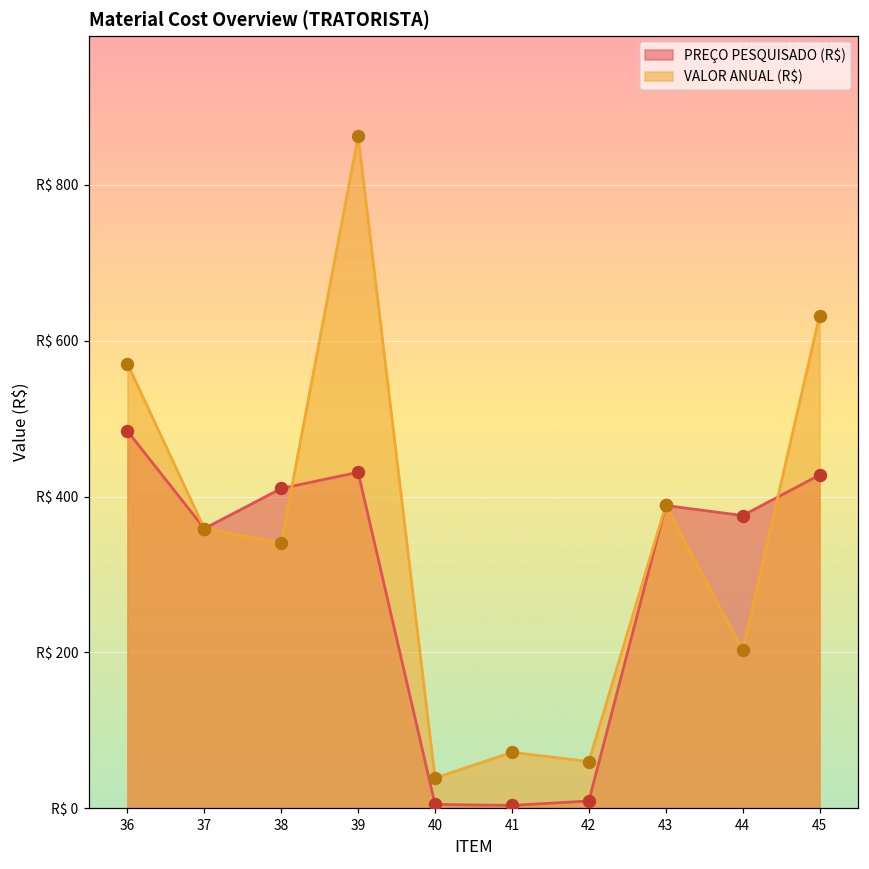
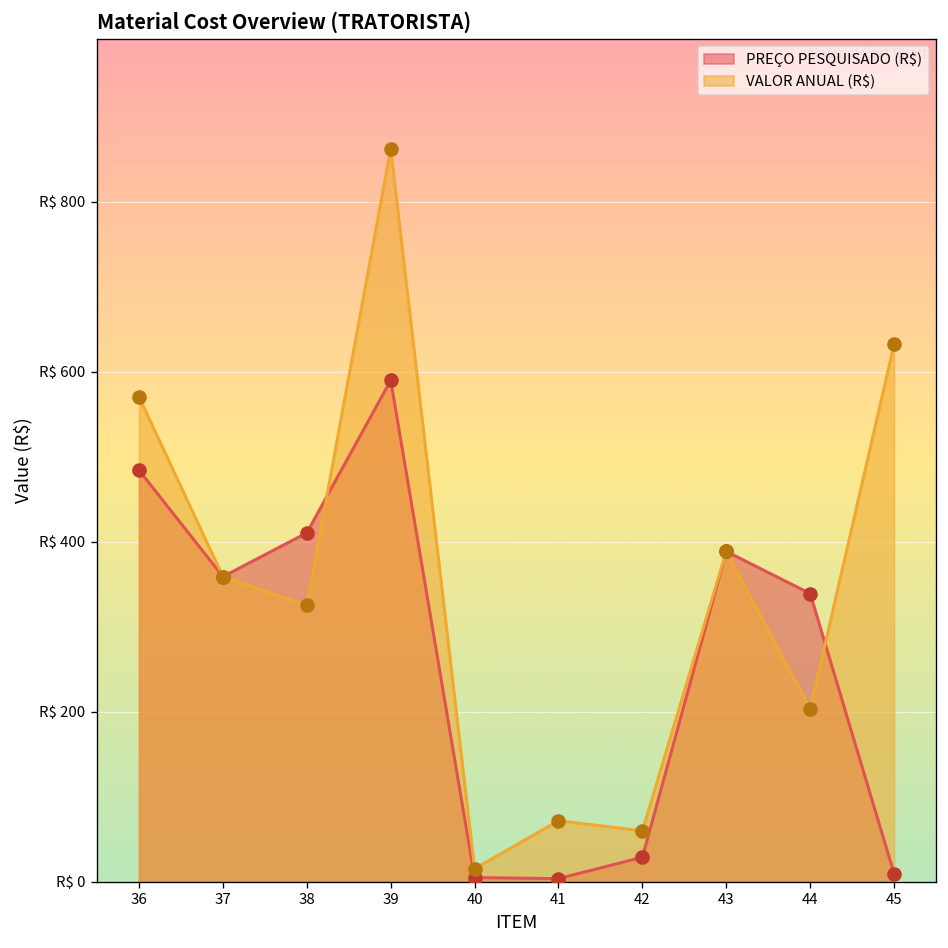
  {
    "PREÇO PESQUISADO (R$)": {
      "36": "R$ 480",
      "38": "R$ 410",
-     "39": "R$ 430",
+     "39": "R$ 590",
      "40": "R$ 0",
      "41": "R$ 0",
-     "42": "R$ 10",
-     "44": "R$ 380",
-     "45": "R$ 430"
+     "42": "R$ 30",
+     "44": "R$ 340",
+     "45": "R$ 10"
    },
    "VALOR ANUAL (R$)": {
      "36": "R$ 570",
-     "38": "R$ 340",
+     "38": "R$ 330",
      "39": "R$ 860",
-     "40": "R$ 40",
+     "40": "R$ 20",
      "41": "R$ 70",
      "42": "R$ 60",
      "44": "R$ 200",
      "45": "R$ 630"
    }
  }
